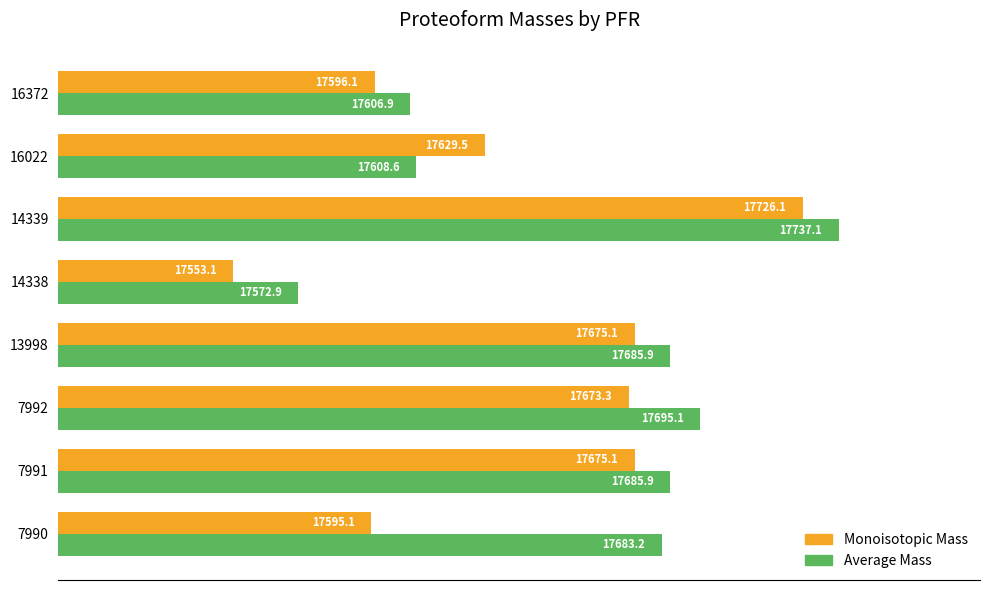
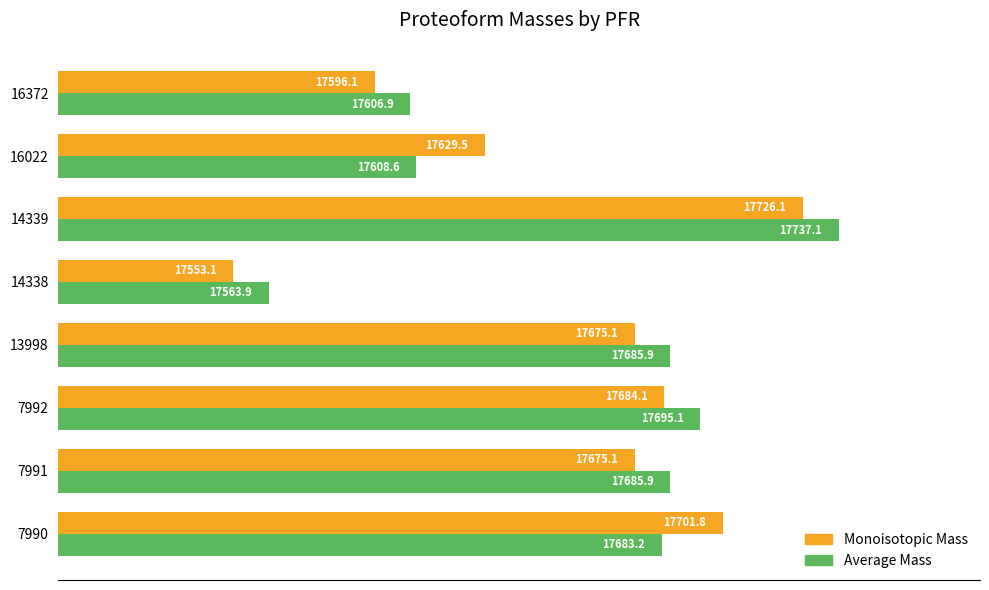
  {
    "Monoisotopic Mass": {
      "16372": 17596.1,
      "16022": 17629.5,
      "14339": 17726.1,
      "14338": 17553.1,
      "13998": 17675.1,
-     "7992": 17673.3,
+     "7992": 17684.1,
      "7991": 17675.1,
-     "7990": 17595.1
+     "7990": 17701.8
    },
    "Average Mass": {
      "16372": 17606.9,
      "16022": 17608.6,
      "14339": 17737.1,
-     "14338": 17572.9,
+     "14338": 17563.9,
      "13998": 17685.9,
      "7992": 17695.1,
      "7991": 17685.9,
      "7990": 17683.2
    }
  }
